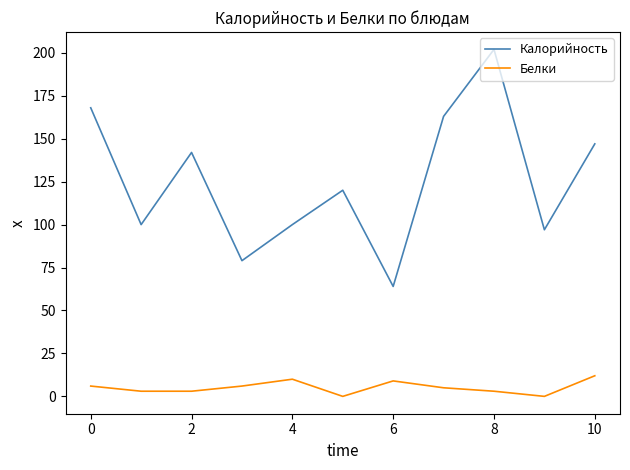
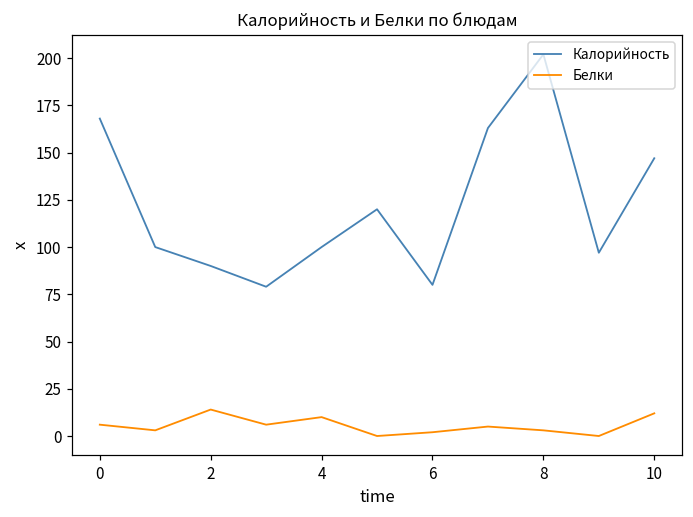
  {
    "Калорийность": {
      "0": 168,
-     "2": 142,
+     "2": 90,
      "4": 100,
-     "6": 64,
+     "6": 80,
      "10": 147
    },
    "Белки": {
      "0": 6,
-     "2": 3,
+     "2": 14,
      "4": 10,
-     "6": 9,
+     "6": 2,
      "8": 3,
      "10": 12
    }
  }
